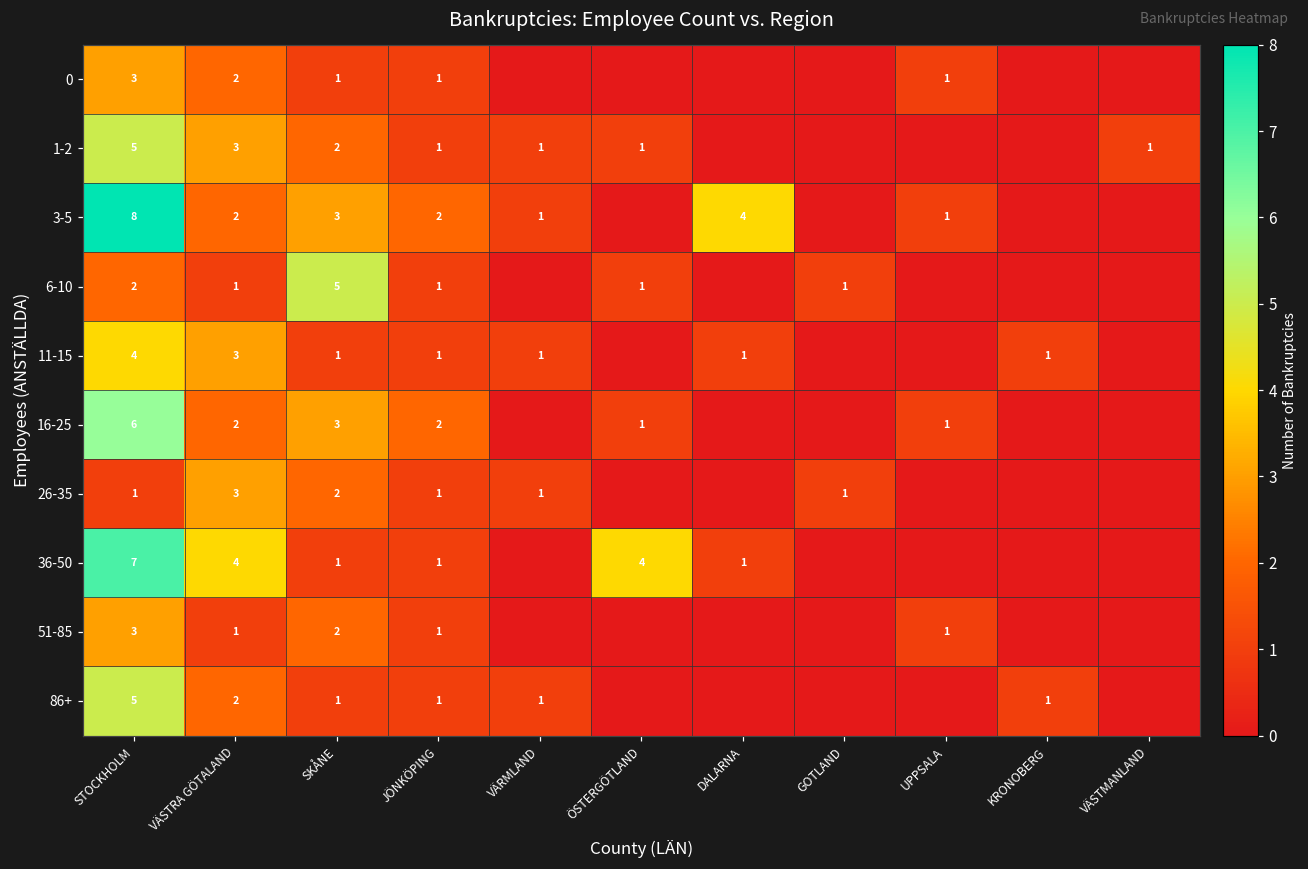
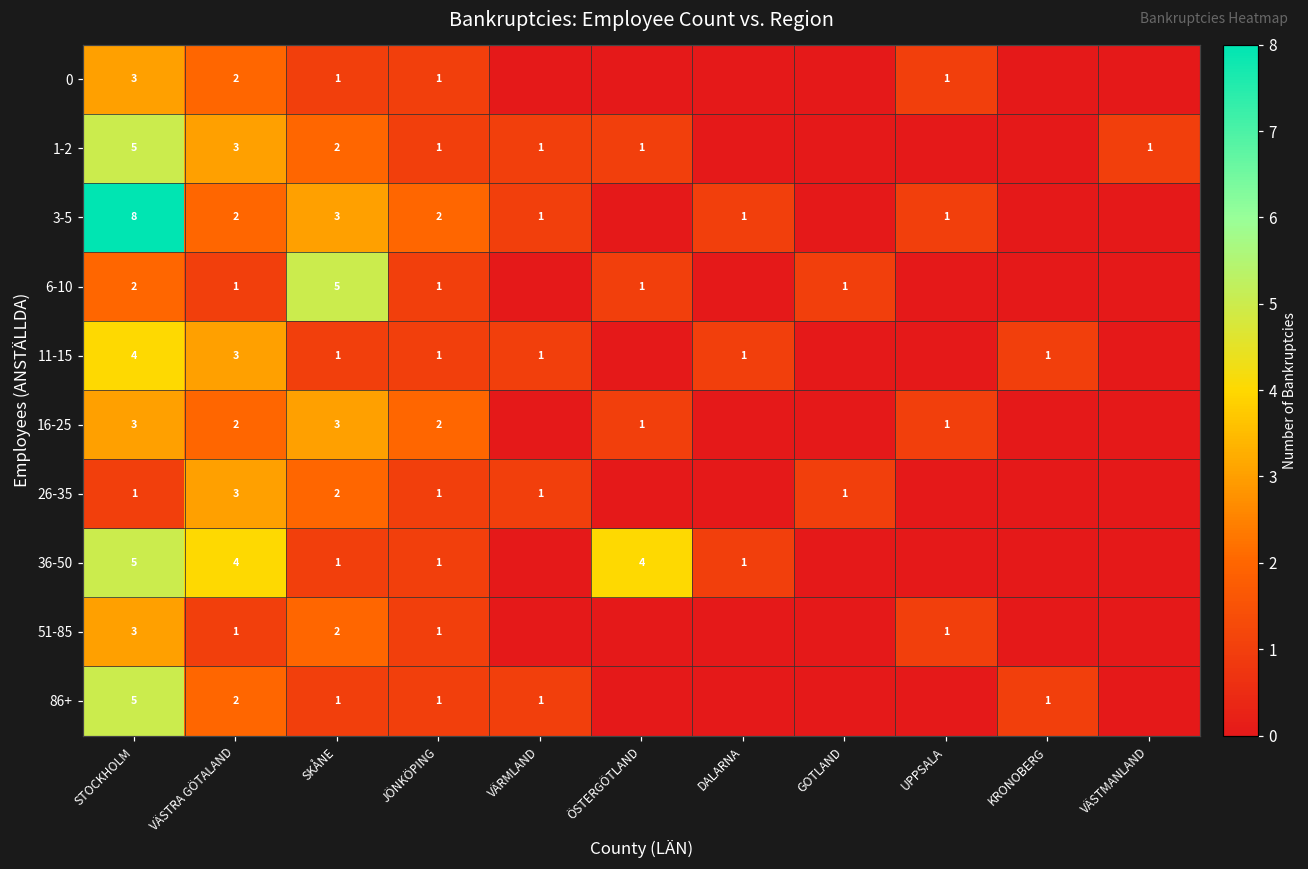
  {
    "0": {
      "STOCKHOLM": 3,
      "VÄSTRA GÖTALAND": 2,
      "SKÅNE": 1,
      "JÖNKÖPING": 1,
      "UPPSALA": 1
    },
    "1-2": {
      "STOCKHOLM": 5,
      "VÄSTRA GÖTALAND": 3,
      "SKÅNE": 2,
      "JÖNKÖPING": 1,
      "VÄRMLAND": 1,
      "ÖSTERGÖTLAND": 1,
      "VÄSTMANLAND": 1
    },
    "3-5": {
      "STOCKHOLM": 8,
      "VÄSTRA GÖTALAND": 2,
      "SKÅNE": 3,
      "JÖNKÖPING": 2,
      "VÄRMLAND": 1,
-     "DALARNA": 4,
+     "DALARNA": 1,
      "UPPSALA": 1
    },
    "6-10": {
      "STOCKHOLM": 2,
      "VÄSTRA GÖTALAND": 1,
      "SKÅNE": 5,
      "JÖNKÖPING": 1,
      "ÖSTERGÖTLAND": 1,
      "GOTLAND": 1
    },
    "11-15": {
      "STOCKHOLM": 4,
      "VÄSTRA GÖTALAND": 3,
      "SKÅNE": 1,
      "JÖNKÖPING": 1,
      "VÄRMLAND": 1,
      "DALARNA": 1,
      "KRONOBERG": 1
    },
    "16-25": {
-     "STOCKHOLM": 6,
+     "STOCKHOLM": 3,
      "VÄSTRA GÖTALAND": 2,
      "SKÅNE": 3,
      "JÖNKÖPING": 2,
      "ÖSTERGÖTLAND": 1,
      "UPPSALA": 1
    },
    "26-35": {
      "STOCKHOLM": 1,
      "VÄSTRA GÖTALAND": 3,
      "SKÅNE": 2,
      "JÖNKÖPING": 1,
      "VÄRMLAND": 1,
      "GOTLAND": 1
    },
    "36-50": {
-     "STOCKHOLM": 7,
+     "STOCKHOLM": 5,
      "VÄSTRA GÖTALAND": 4,
      "SKÅNE": 1,
      "JÖNKÖPING": 1,
      "ÖSTERGÖTLAND": 4,
      "DALARNA": 1
    },
    "51-85": {
      "STOCKHOLM": 3,
      "VÄSTRA GÖTALAND": 1,
      "SKÅNE": 2,
      "JÖNKÖPING": 1,
      "UPPSALA": 1
    },
    "86+": {
      "STOCKHOLM": 5,
      "VÄSTRA GÖTALAND": 2,
      "SKÅNE": 1,
      "JÖNKÖPING": 1,
      "VÄRMLAND": 1,
      "KRONOBERG": 1
    }
  }
